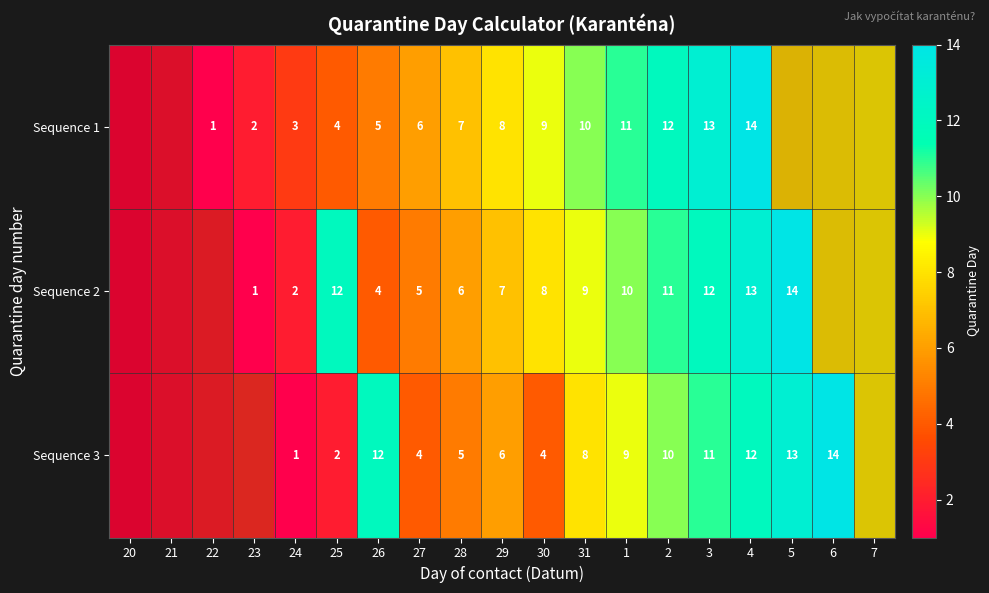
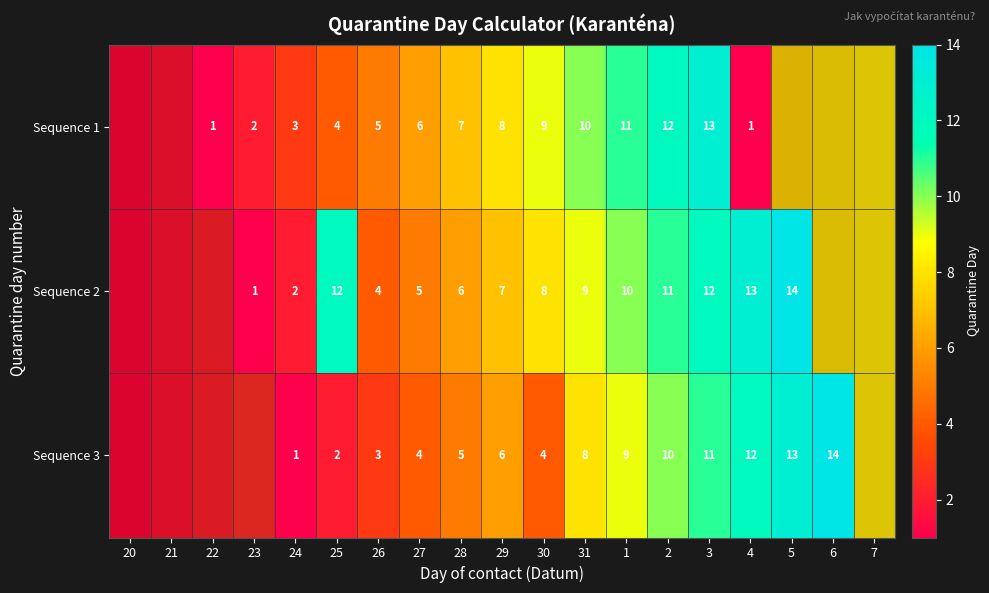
  {
    "Sequence 1": {
      "22": 1,
      "23": 2,
      "24": 3,
      "25": 4,
      "26": 5,
      "27": 6,
      "28": 7,
      "29": 8,
      "30": 9,
      "31": 10,
      "1": 11,
      "2": 12,
      "3": 13,
-     "4": 14
+     "4": 1
    },
    "Sequence 2": {
      "23": 1,
      "24": 2,
      "25": 12,
      "26": 4,
      "27": 5,
      "28": 6,
      "29": 7,
      "30": 8,
      "31": 9,
      "1": 10,
      "2": 11,
      "3": 12,
      "4": 13,
      "5": 14
    },
    "Sequence 3": {
      "24": 1,
      "25": 2,
-     "26": 12,
+     "26": 3,
      "27": 4,
      "28": 5,
      "29": 6,
      "30": 4,
      "31": 8,
      "1": 9,
      "2": 10,
      "3": 11,
      "4": 12,
      "5": 13,
      "6": 14
    }
  }
